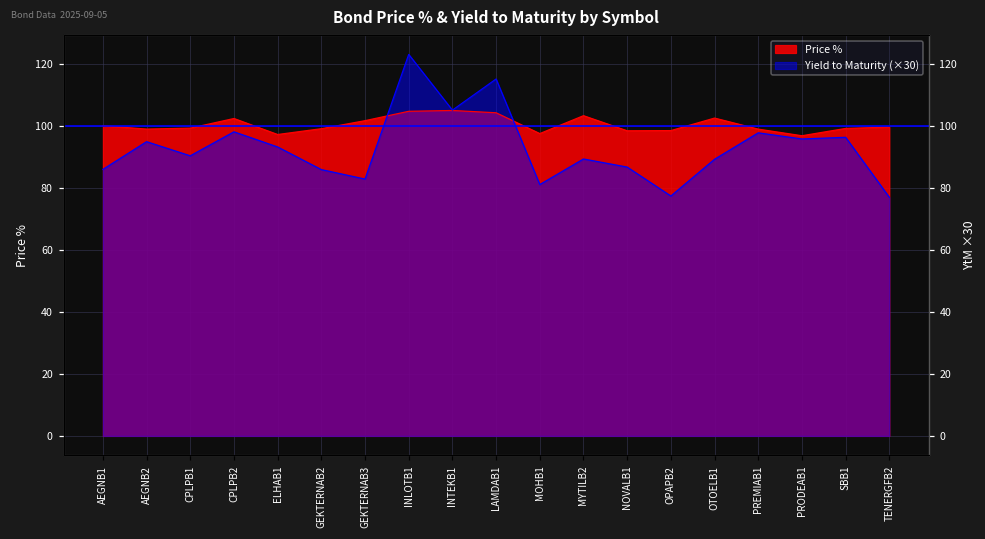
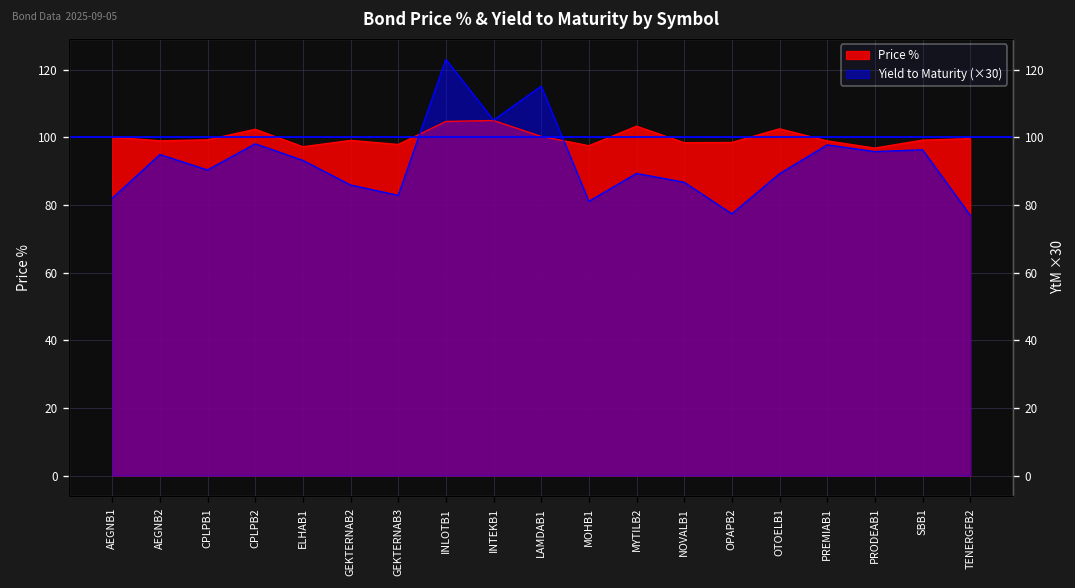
  {
    "Price %": {
      "AEGNB1": 100,
      "AEGNB2": 99,
      "CPLPB1": 99,
      "CPLPB2": 102,
      "ELHAB1": 97,
      "GEKTERNAB2": 99,
-     "GEKTERNAB3": 102,
+     "GEKTERNAB3": 98,
      "INLOTB1": 105,
-     "LAMDAB1": 104,
+     "LAMDAB1": 100,
      "MOHB1": 98,
      "MYTILB2": 103,
      "NOVALB1": 98,
      "OPAPB2": 98,
      "OTOELB1": 103,
      "PREMIAB1": 99,
      "PRODEAB1": 97,
      "SBB1": 99,
      "TENERGFB2": 100
    },
    "Yield to Maturity (×30)": {
-     "AEGNB1": 86,
+     "AEGNB1": 82,
      "AEGNB2": 95,
      "CPLPB1": 90,
      "CPLPB2": 98,
      "ELHAB1": 93,
      "GEKTERNAB2": 86,
      "GEKTERNAB3": 83,
      "INLOTB1": 123,
      "LAMDAB1": 115,
      "MOHB1": 81,
      "MYTILB2": 89,
      "NOVALB1": 87,
      "OPAPB2": 77,
      "OTOELB1": 89,
      "PREMIAB1": 98,
      "PRODEAB1": 96,
      "SBB1": 96,
      "TENERGFB2": 77
    }
  }
